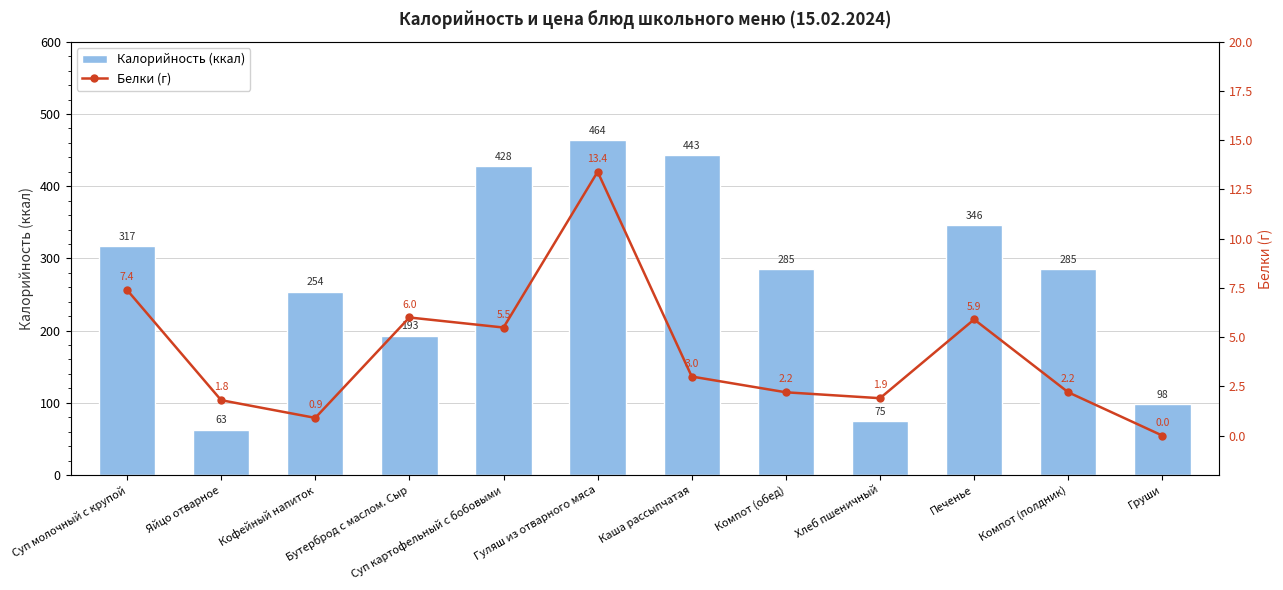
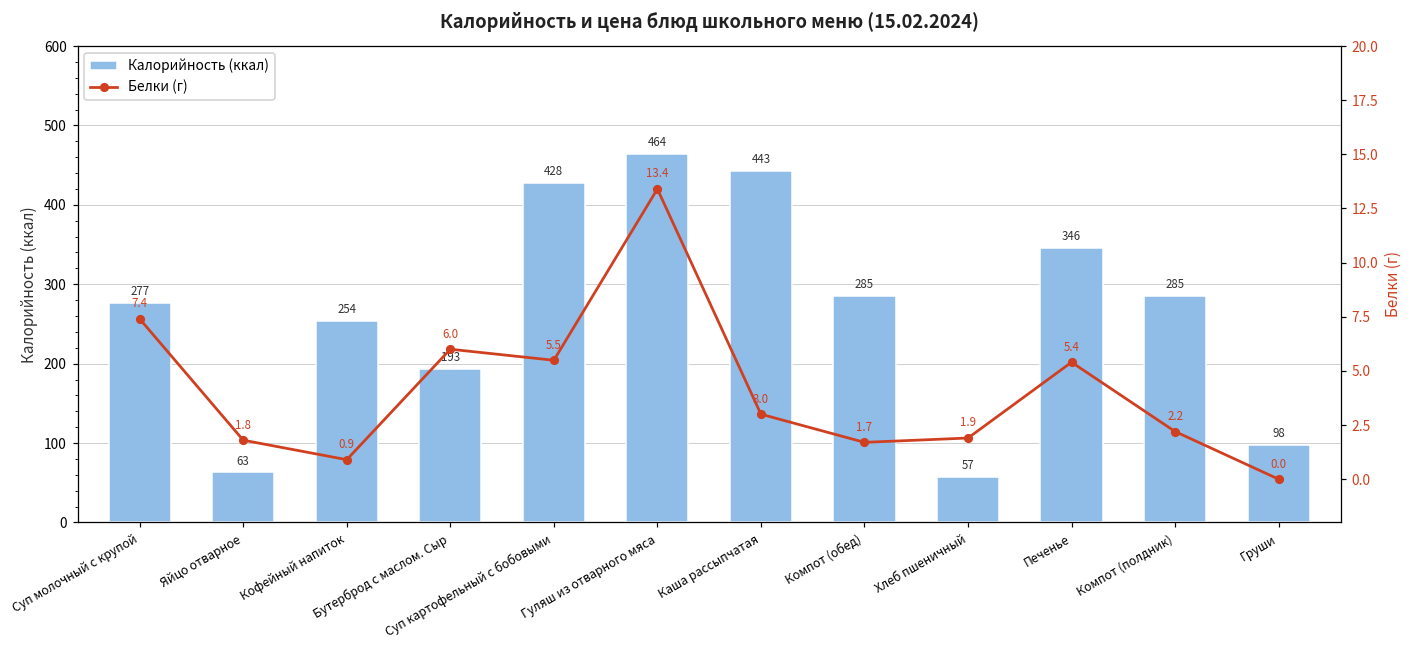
  {
    "Калорийность (ккал)": {
-     "Суп молочный с крупой": 317,
+     "Суп молочный с крупой": 277,
      "Яйцо отварное": 63,
      "Кофейный напиток": 254,
      "Бутерброд с маслом. Сыр": 193,
      "Суп картофельный с бобовыми": 428,
      "Гуляш из отварного мяса": 464,
      "Каша рассыпчатая": 443,
      "Компот (обед)": 285,
-     "Хлеб пшеничный": 75,
+     "Хлеб пшеничный": 57,
      "Печенье": 346,
      "Компот (полдник)": 285,
      "Груши": 98
    },
    "Белки (г)": {
      "Суп молочный с крупой": 7.4,
      "Яйцо отварное": 1.8,
      "Кофейный напиток": 0.9,
      "Бутерброд с маслом. Сыр": 6.0,
      "Суп картофельный с бобовыми": 5.5,
      "Гуляш из отварного мяса": 13.4,
      "Каша рассыпчатая": 3.0,
-     "Компот (обед)": 2.2,
+     "Компот (обед)": 1.7,
      "Хлеб пшеничный": 1.9,
-     "Печенье": 5.9,
+     "Печенье": 5.4,
      "Компот (полдник)": 2.2,
      "Груши": 0.0
    }
  }
